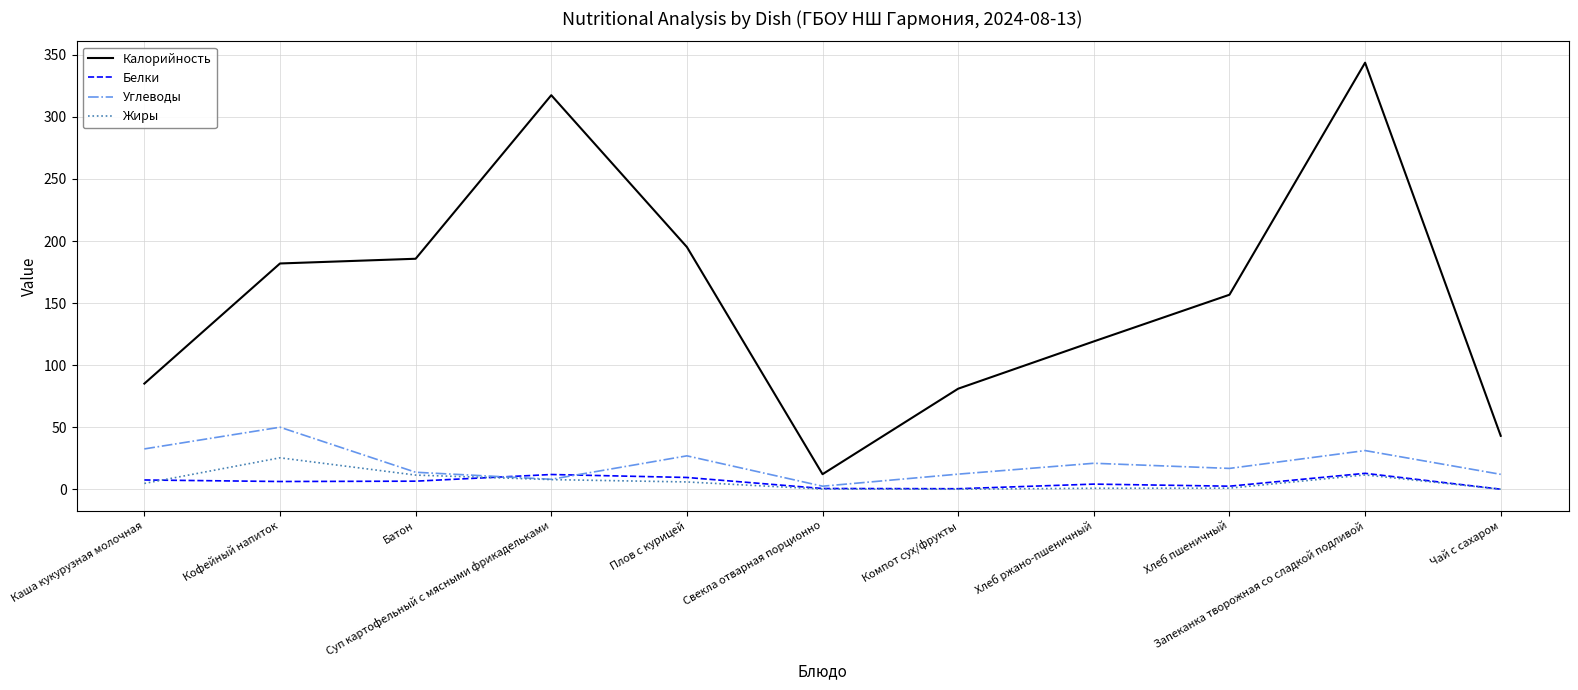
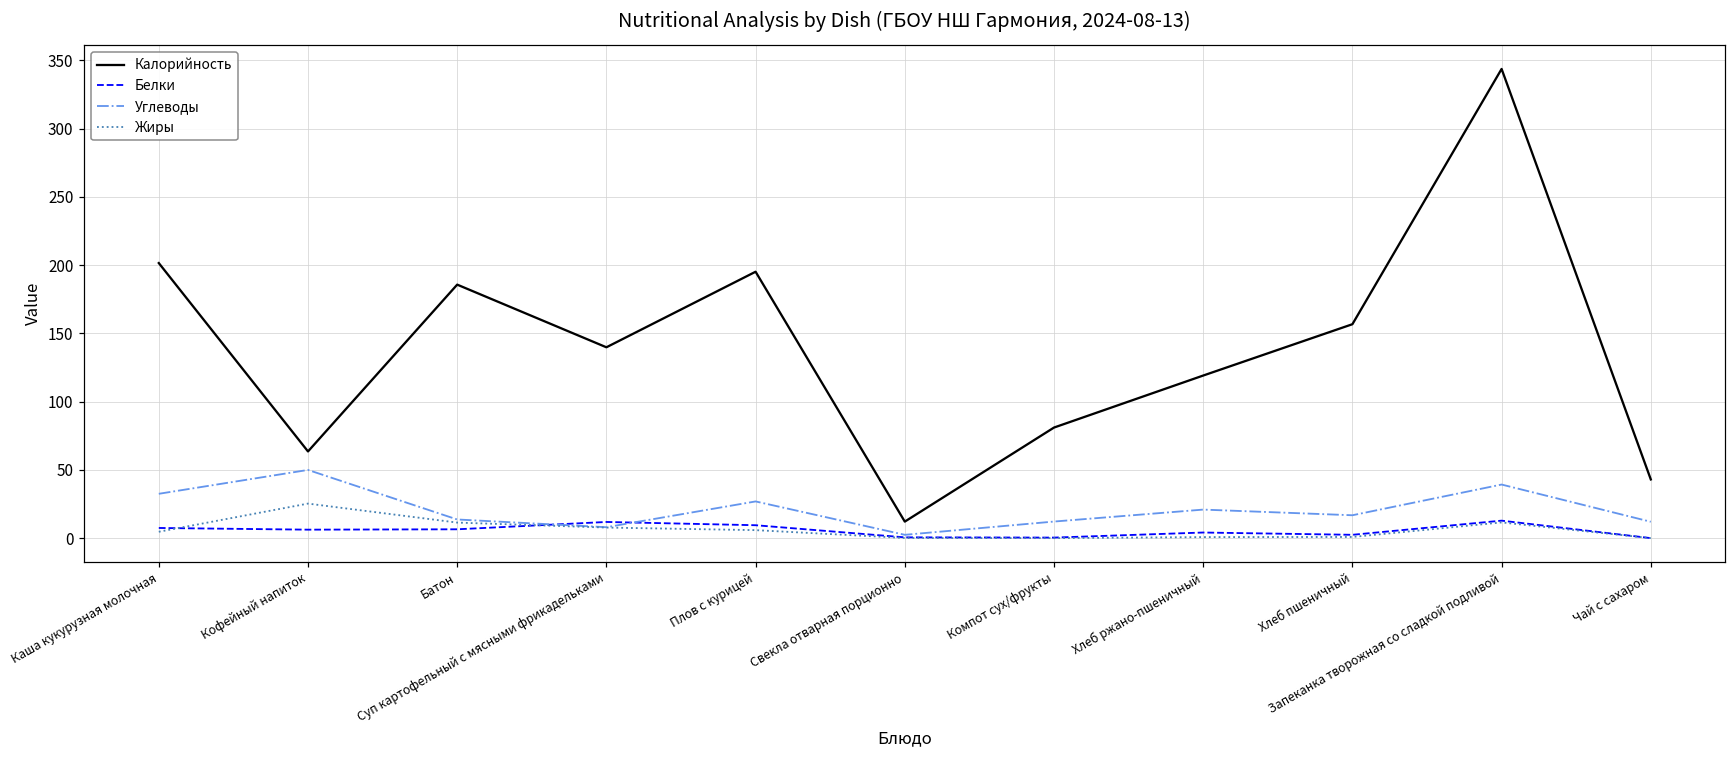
  {
    "Калорийность": {
-     "Каша кукурузная молочная": 85,
-     "Кофейный напиток": 182,
+     "Каша кукурузная молочная": 202,
+     "Кофейный напиток": 64,
      "Батон": 186,
-     "Суп картофельный с мясными фрикадельками": 318,
+     "Суп картофельный с мясными фрикадельками": 140,
      "Плов с курицей": 195,
      "Свекла отварная порционно": 12,
      "Компот сух/фрукты": 81,
      "Хлеб ржано-пшеничный": 119,
      "Хлеб пшеничный": 157,
      "Запеканка творожная со сладкой подливой": 344,
      "Чай с сахаром": 43
    },
    "Белки": {
      "Каша кукурузная молочная": 7,
      "Кофейный напиток": 6,
      "Батон": 6,
      "Суп картофельный с мясными фрикадельками": 12,
      "Плов с курицей": 9,
      "Хлеб ржано-пшеничный": 4
    },
    "Углеводы": {
      "Каша кукурузная молочная": 32,
      "Кофейный напиток": 50,
      "Батон": 14,
      "Плов с курицей": 27,
      "Компот сух/фрукты": 12,
      "Хлеб ржано-пшеничный": 21,
      "Хлеб пшеничный": 17,
-     "Запеканка творожная со сладкой подливой": 31,
+     "Запеканка творожная со сладкой подливой": 39,
      "Чай с сахаром": 12
    },
    "Жиры": {
      "Каша кукурузная молочная": 5,
      "Кофейный напиток": 25,
      "Батон": 11,
      "Плов с курицей": 6,
      "Хлеб ржано-пшеничный": 1
    }
  }
